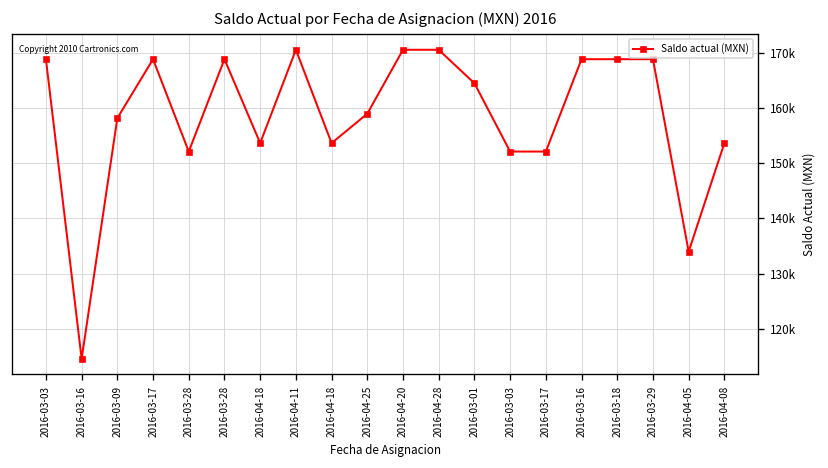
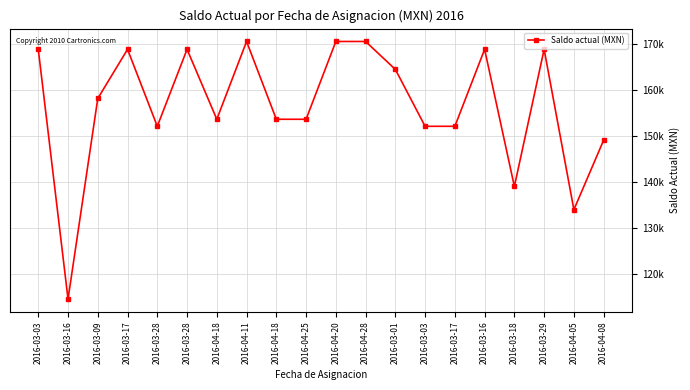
  {
    "2016-03-09": 158000,
    "2016-04-11": 171000,
-   "2016-04-25": 159000,
+   "2016-04-25": 154000,
    "2016-04-20": 171000,
    "2016-04-28": 171000,
    "2016-03-01": 164000,
-   "2016-03-18": 169000,
+   "2016-03-18": 139000,
    "2016-03-29": 169000,
    "2016-04-05": 134000,
-   "2016-04-08": 154000
+   "2016-04-08": 149000
  }
